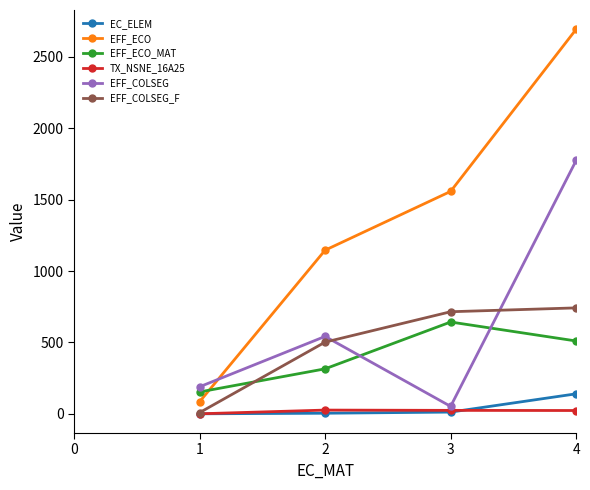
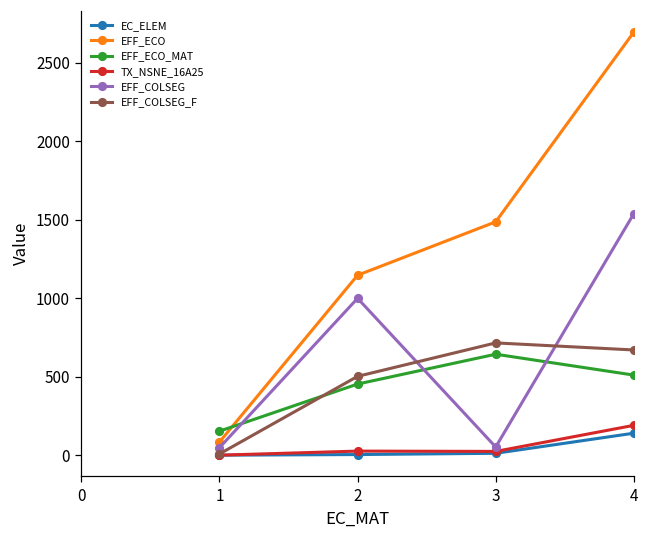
  {
    "EC_ELEM": {
      "2": 0,
      "4": 140
    },
    "EFF_ECO": {
      "1": 80,
      "2": 1150,
-     "3": 1560,
+     "3": 1490,
      "4": 2690
    },
    "EFF_ECO_MAT": {
      "1": 150,
-     "2": 320,
+     "2": 450,
      "3": 640,
      "4": 510
    },
    "TX_NSNE_16A25": {
      "2": 30,
-     "4": 20
+     "4": 190
    },
    "EFF_COLSEG": {
-     "1": 190,
-     "2": 540,
+     "1": 50,
+     "2": 1000,
      "3": 50,
-     "4": 1780
+     "4": 1540
    },
    "EFF_COLSEG_F": {
      "2": 500,
      "3": 720,
-     "4": 740
+     "4": 670
    }
  }
